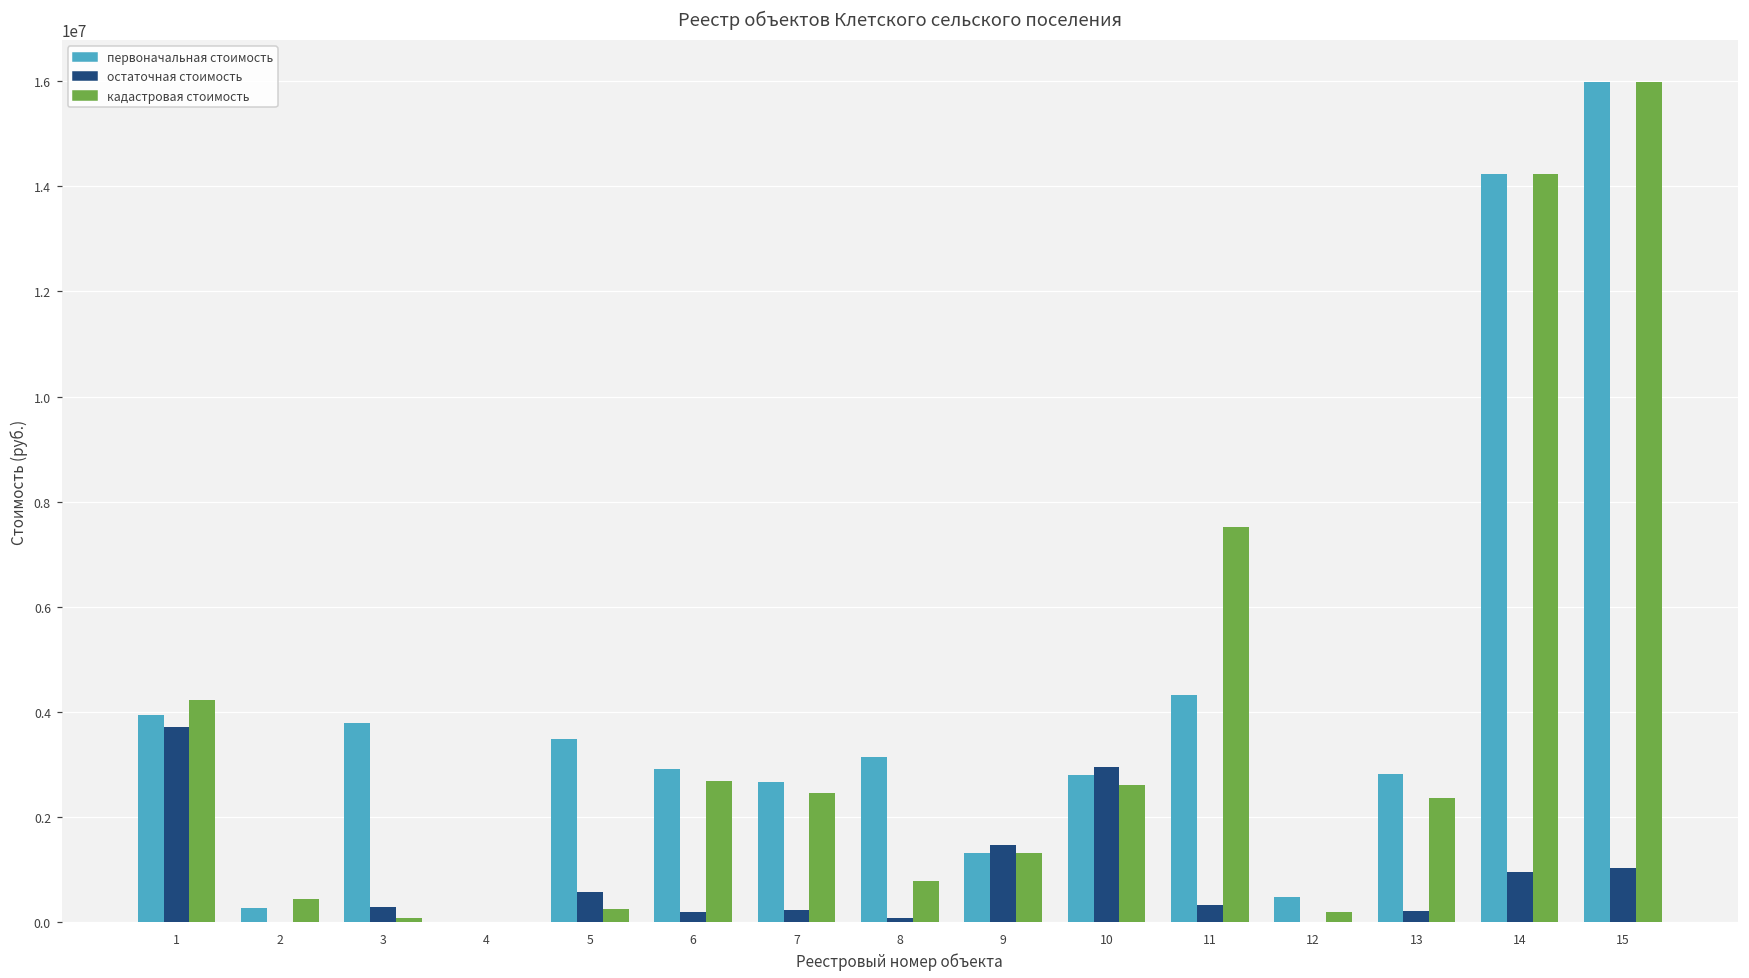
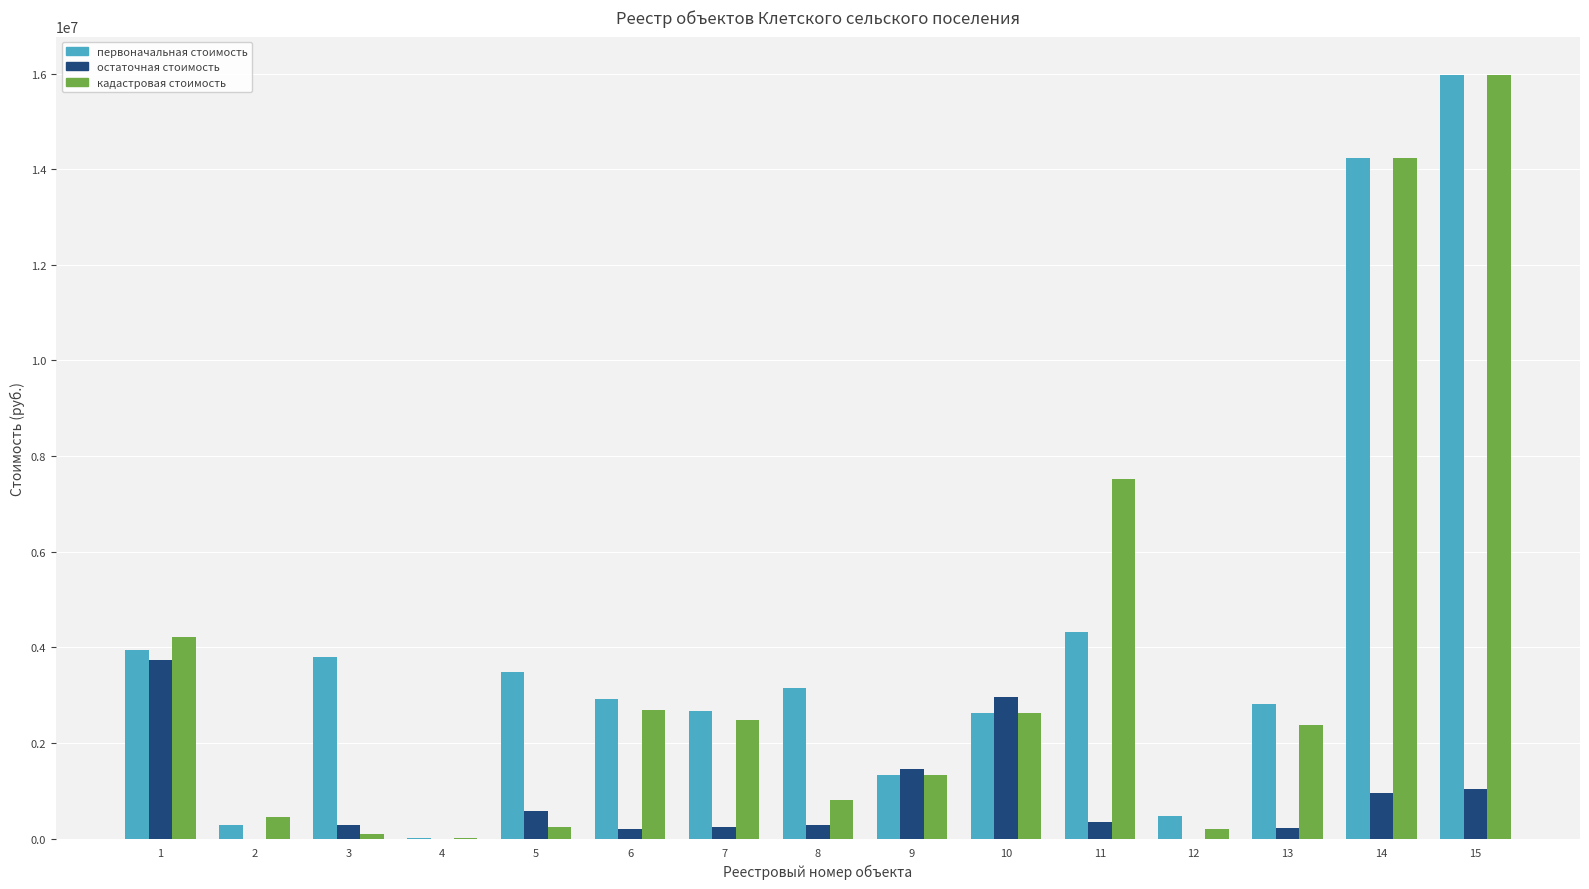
  {
    "первоначальная стоимость": {
      "1": 3900000,
      "2": 300000,
      "3": 3800000,
      "5": 3500000,
      "6": 2900000,
      "7": 2700000,
      "8": 3100000,
      "9": 1300000,
-     "10": 2800000,
+     "10": 2600000,
      "11": 4300000,
      "12": 500000,
      "13": 2800000,
      "14": 14200000,
      "15": 16000000
    },
    "остаточная стоимость": {
      "1": 3700000,
      "2": 0,
      "3": 300000,
      "4": 0,
      "5": 600000,
      "6": 200000,
      "7": 200000,
-     "8": 100000,
+     "8": 300000,
      "9": 1500000,
      "10": 3000000,
      "11": 300000,
      "12": 0,
      "13": 200000,
      "14": 1000000,
      "15": 1000000
    },
    "кадастровая стоимость": {
      "1": 4200000,
      "2": 500000,
      "3": 100000,
      "5": 200000,
      "6": 2700000,
      "7": 2500000,
      "8": 800000,
      "9": 1300000,
      "10": 2600000,
      "11": 7500000,
      "12": 200000,
      "13": 2400000,
      "14": 14200000,
      "15": 16000000
    }
  }
